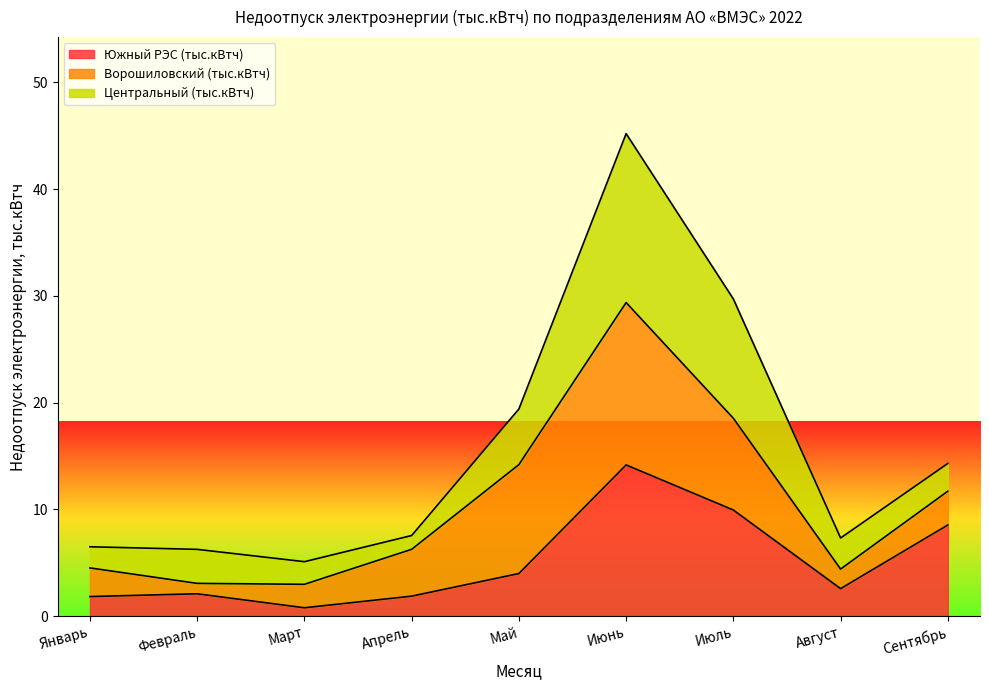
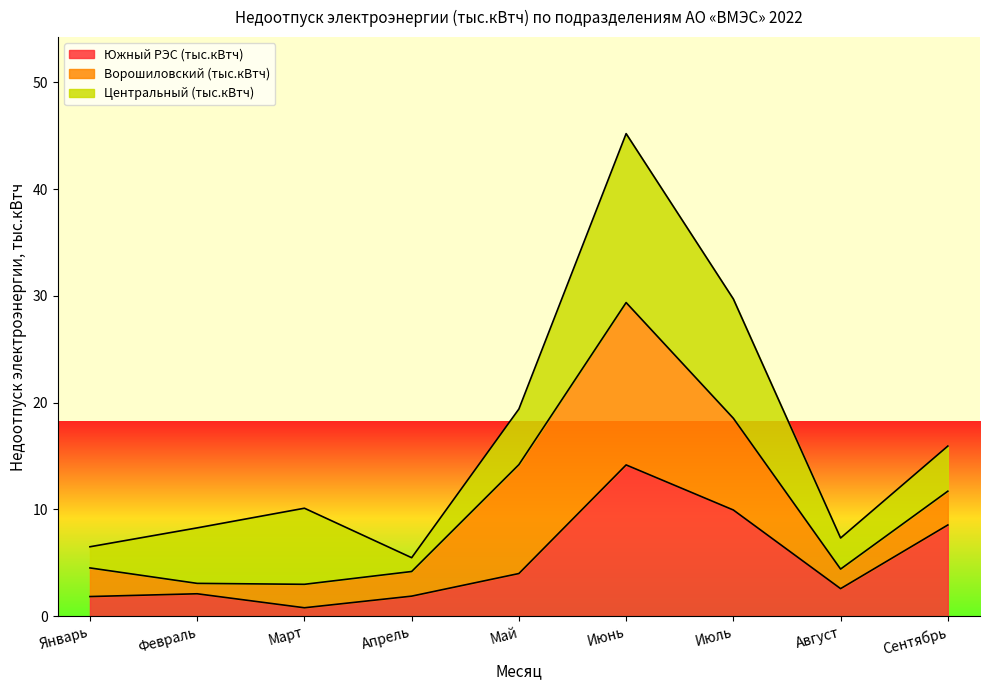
  {
    "Южный РЭС (тыс.кВтч)": {
      "Январь": 1.8,
      "Февраль": 2.1,
      "Март": 0.8,
      "Апрель": 1.9,
      "Май": 4.0,
      "Июнь": 14.2,
      "Июль": 9.9,
      "Август": 2.6,
      "Сентябрь": 8.5
    },
    "Ворошиловский (тыс.кВтч)": {
      "Январь": 2.7,
      "Февраль": 1.0,
      "Март": 2.2,
-     "Апрель": 4.4,
+     "Апрель": 2.3,
      "Май": 10.2,
      "Июнь": 15.2,
      "Июль": 8.6,
      "Август": 1.8,
      "Сентябрь": 3.2
    },
    "Центральный (тыс.кВтч)": {
      "Январь": 2.0,
-     "Февраль": 3.2,
-     "Март": 2.1,
+     "Февраль": 5.2,
+     "Март": 7.1,
      "Апрель": 1.3,
      "Май": 5.2,
      "Июнь": 15.8,
      "Июль": 11.2,
      "Август": 2.9,
-     "Сентябрь": 2.6
+     "Сентябрь": 4.2
    }
  }
